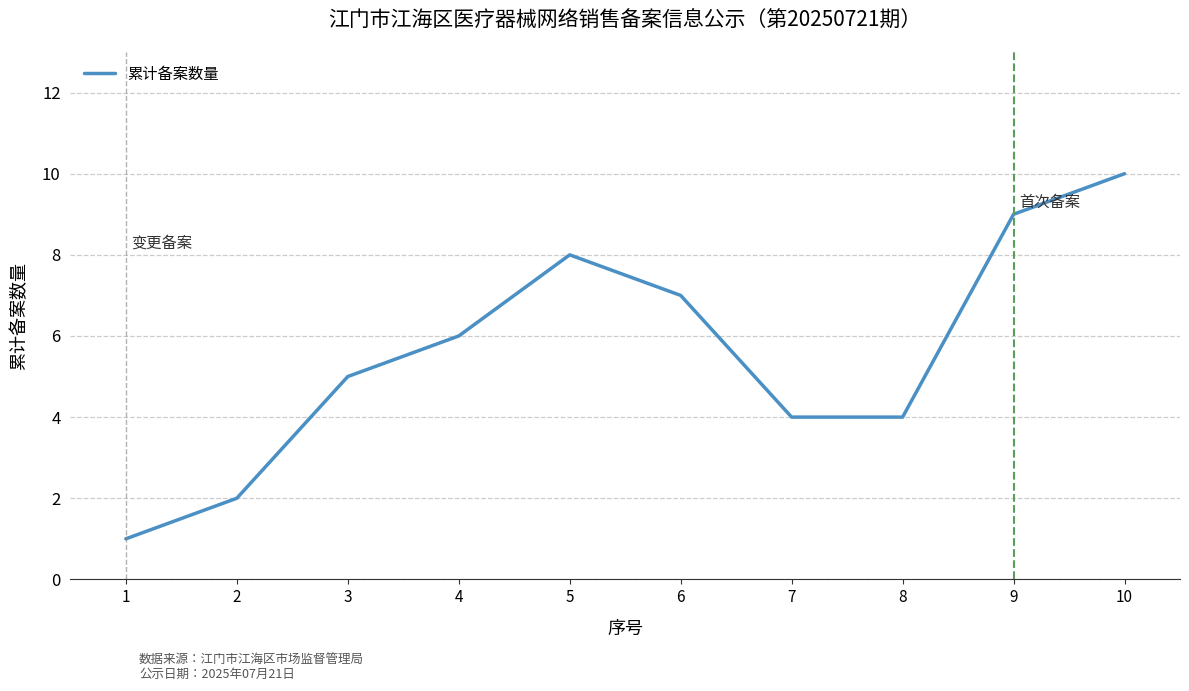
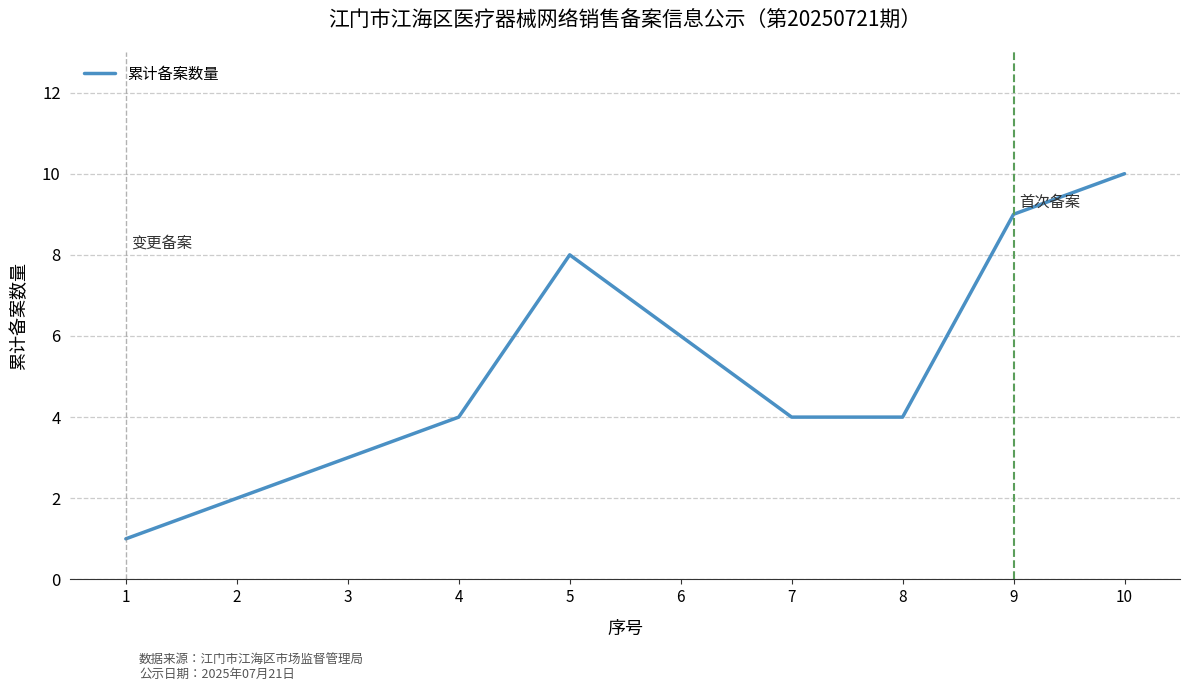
  {
    "1": 1,
    "2": 2,
-   "3": 5,
-   "4": 6,
+   "3": 3,
+   "4": 4,
    "5": 8,
-   "6": 7,
+   "6": 6,
    "7": 4,
    "8": 4,
    "9": 9,
    "10": 10
  }
